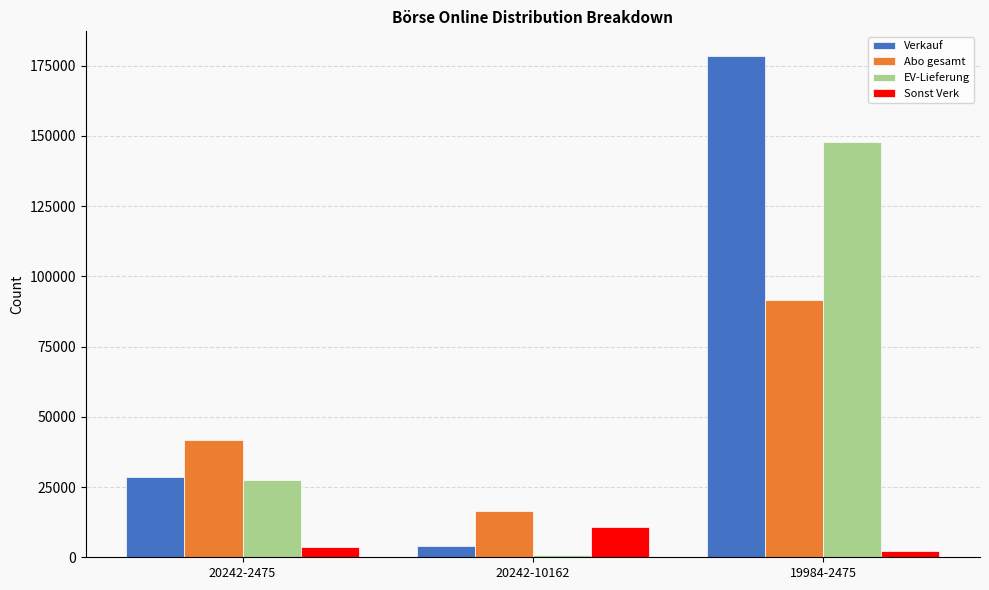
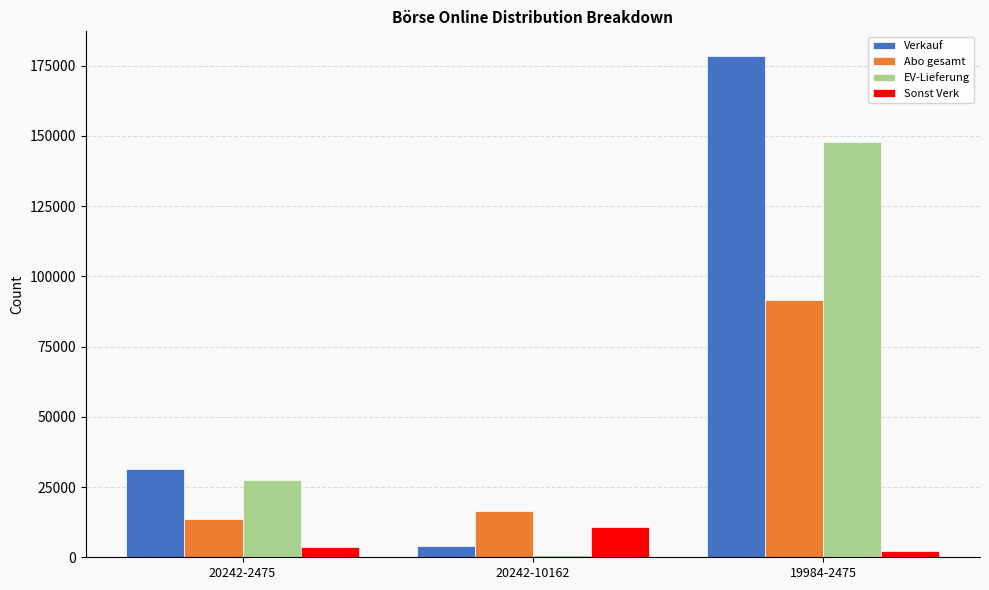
  {
    "Verkauf": {
-     "20242-2475": 28000,
+     "20242-2475": 32000,
      "20242-10162": 4000,
      "19984-2475": 178000
    },
    "Abo gesamt": {
-     "20242-2475": 42000,
+     "20242-2475": 14000,
      "20242-10162": 16000,
      "19984-2475": 92000
    },
    "EV-Lieferung": {
      "20242-2475": 28000,
      "20242-10162": 1000,
      "19984-2475": 148000
    },
    "Sonst Verk": {
      "20242-2475": 4000,
      "20242-10162": 11000,
      "19984-2475": 2000
    }
  }
